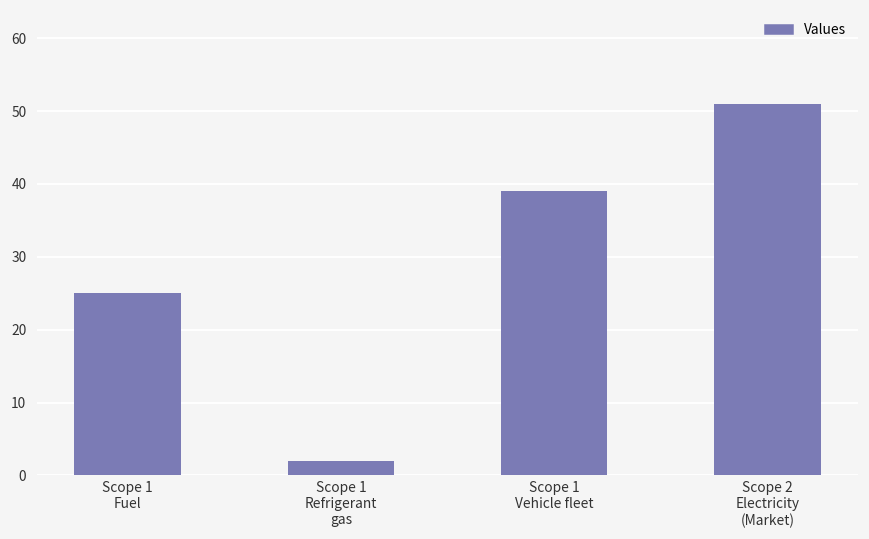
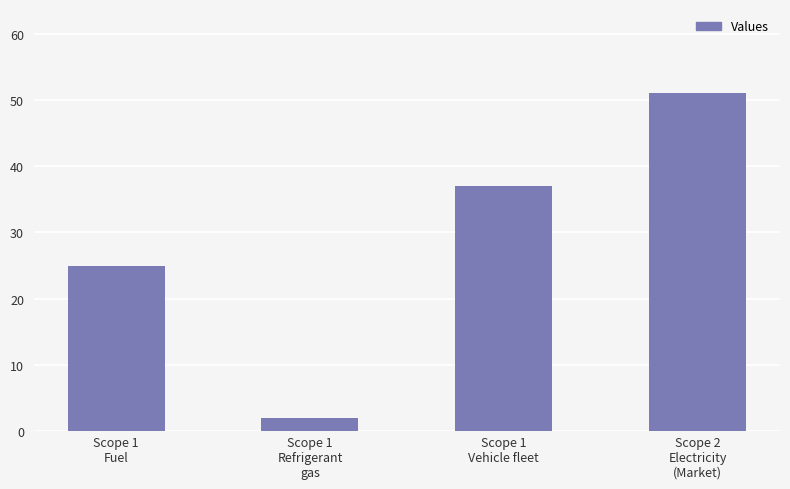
  {
    "Scope 1 Fuel": 25,
    "Scope 1 Refrigerant gas": 2,
-   "Scope 1 Vehicle fleet": 39,
+   "Scope 1 Vehicle fleet": 37,
    "Scope 2 Electricity (Market)": 51
  }
